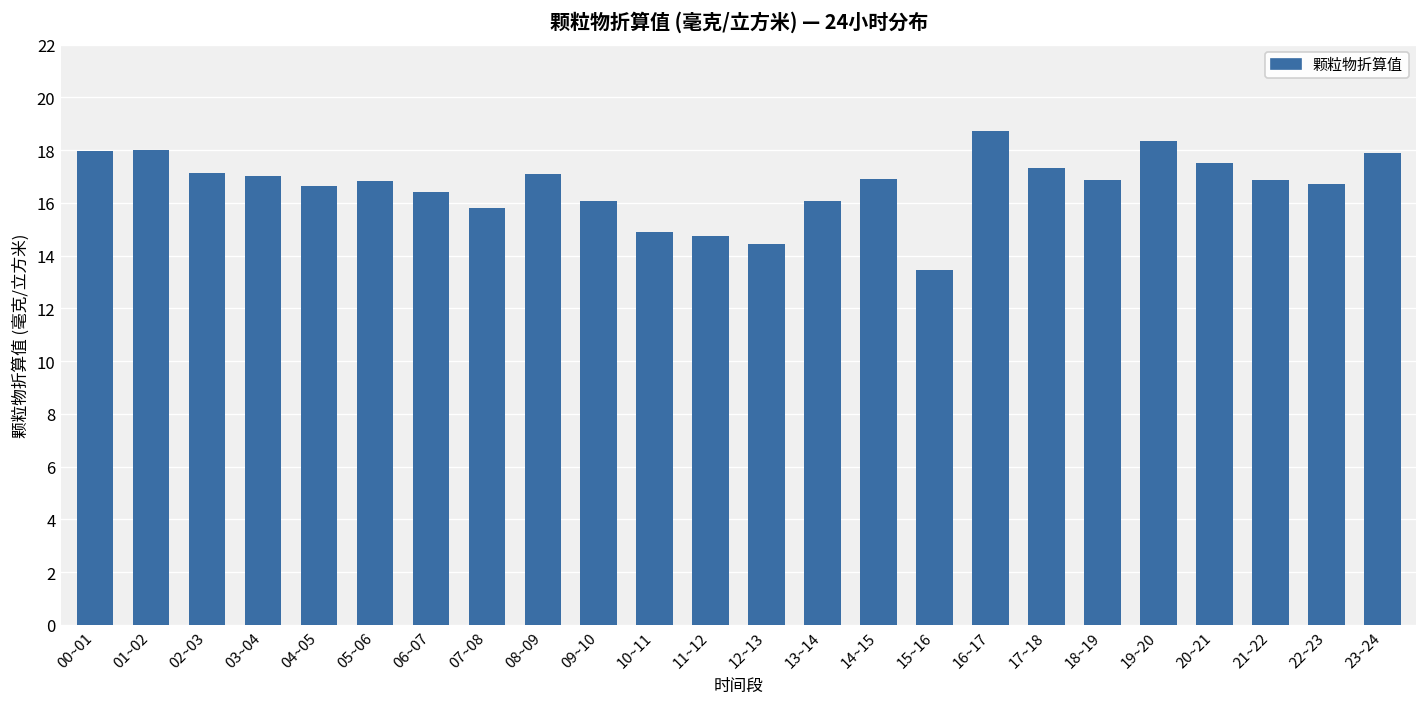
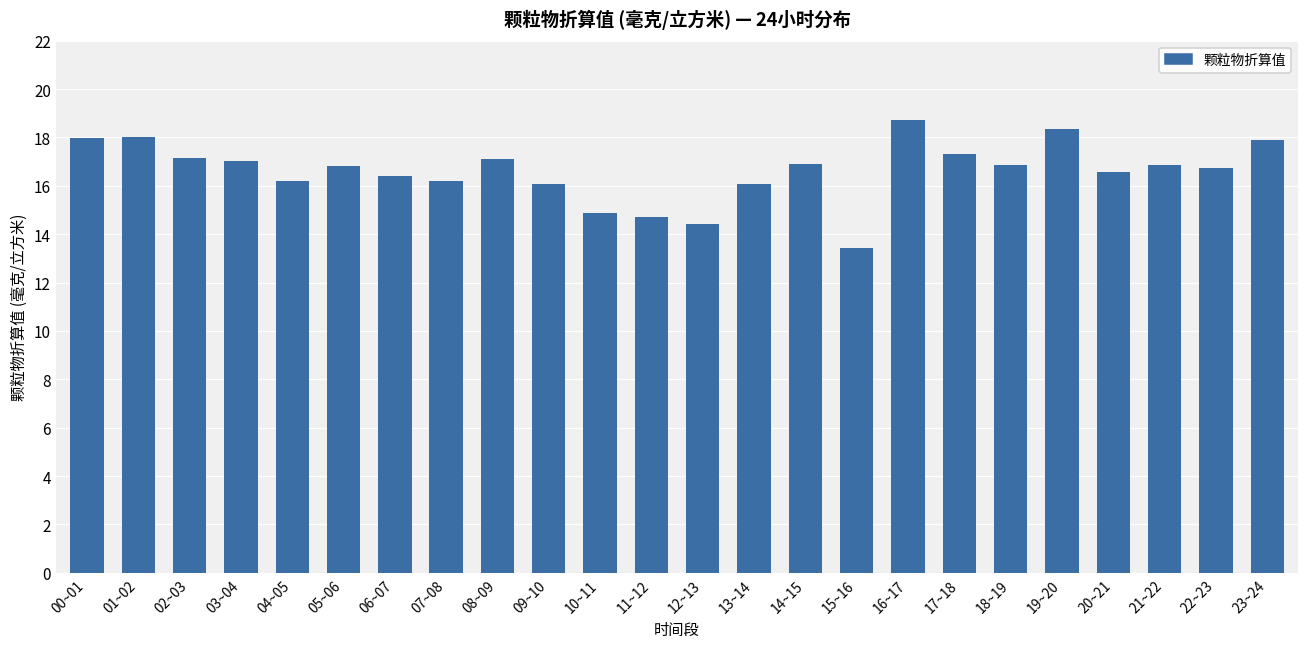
  {
    "00~01": 18.0,
    "01~02": 18.0,
    "02~03": 17.1,
    "03~04": 17.0,
-   "04~05": 16.6,
+   "04~05": 16.2,
    "05~06": 16.8,
    "06~07": 16.4,
-   "07~08": 15.8,
+   "07~08": 16.2,
    "08~09": 17.1,
    "09~10": 16.1,
    "10~11": 14.9,
    "11~12": 14.7,
    "12~13": 14.4,
    "13~14": 16.1,
    "14~15": 16.9,
    "15~16": 13.4,
    "16~17": 18.7,
    "17~18": 17.3,
    "18~19": 16.9,
    "19~20": 18.3,
-   "20~21": 17.5,
+   "20~21": 16.6,
    "21~22": 16.8,
    "22~23": 16.7,
    "23~24": 17.9
  }
